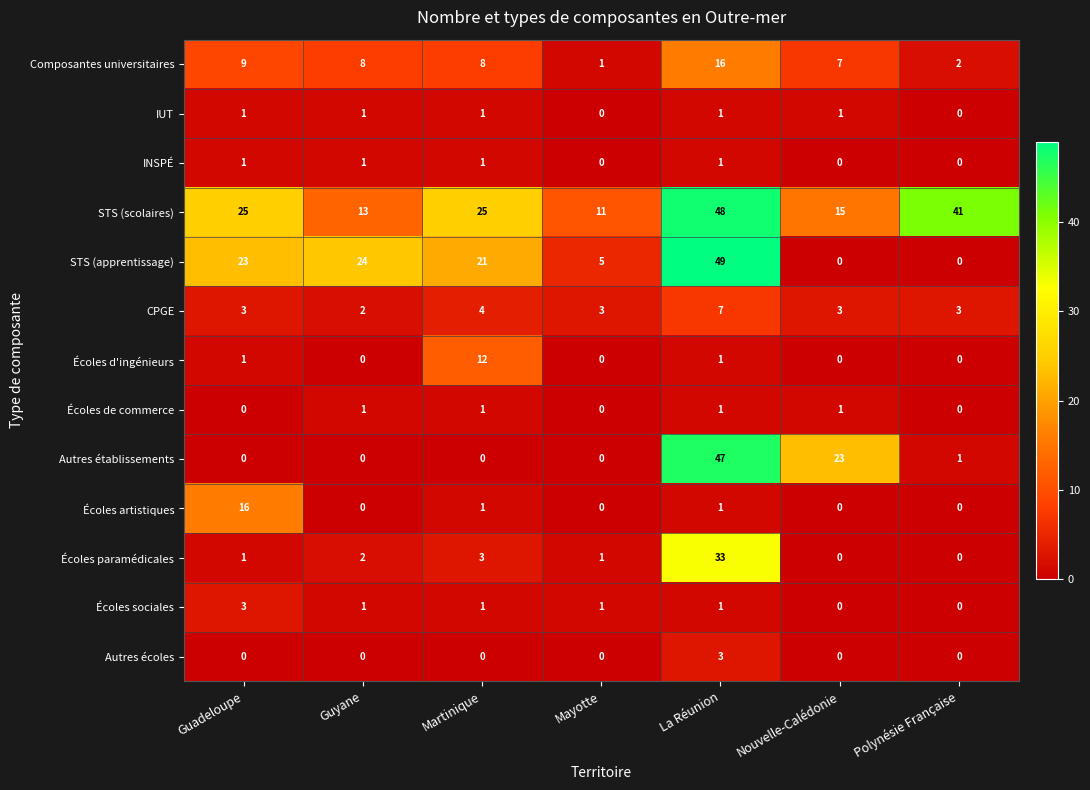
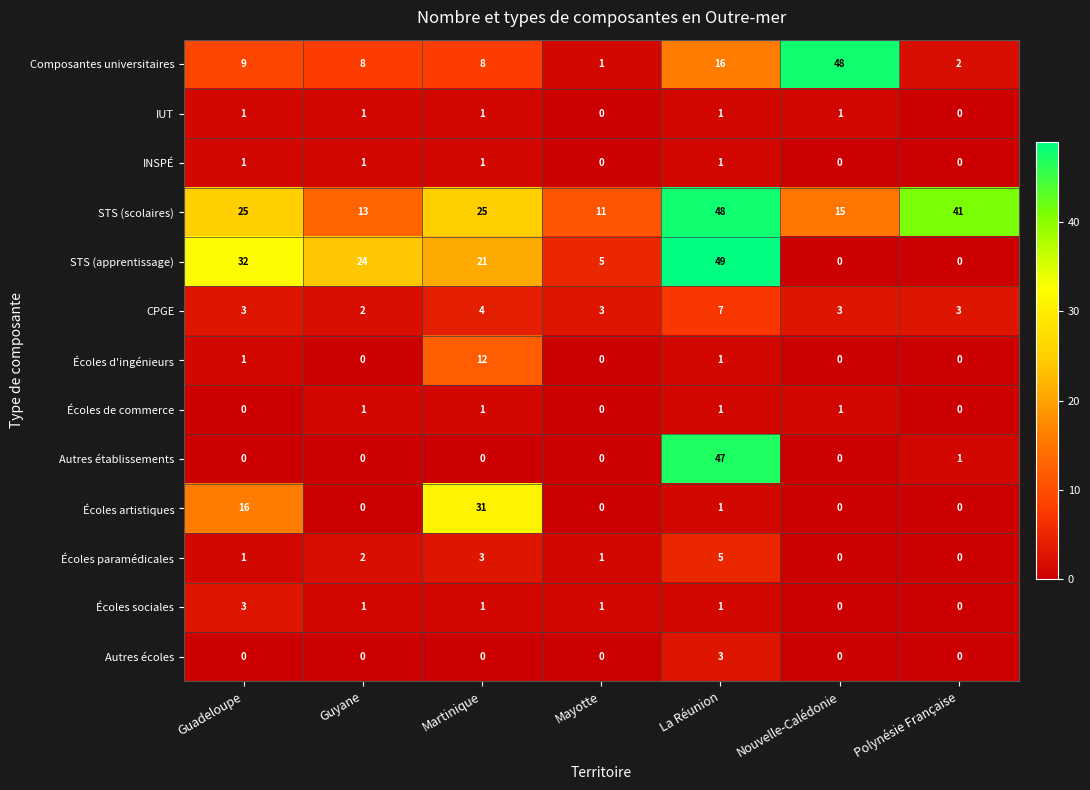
  {
    "Composantes universitaires": {
      "Guadeloupe": 9,
      "Guyane": 8,
      "Martinique": 8,
      "Mayotte": 1,
      "La Réunion": 16,
-     "Nouvelle-Calédonie": 7,
+     "Nouvelle-Calédonie": 48,
      "Polynésie Française": 2
    },
    "IUT": {
      "Guadeloupe": 1,
      "Guyane": 1,
      "Martinique": 1,
      "Mayotte": 0,
      "La Réunion": 1,
      "Nouvelle-Calédonie": 1,
      "Polynésie Française": 0
    },
    "INSPÉ": {
      "Guadeloupe": 1,
      "Guyane": 1,
      "Martinique": 1,
      "Mayotte": 0,
      "La Réunion": 1,
      "Nouvelle-Calédonie": 0,
      "Polynésie Française": 0
    },
    "STS (scolaires)": {
      "Guadeloupe": 25,
      "Guyane": 13,
      "Martinique": 25,
      "Mayotte": 11,
      "La Réunion": 48,
      "Nouvelle-Calédonie": 15,
      "Polynésie Française": 41
    },
    "STS (apprentissage)": {
-     "Guadeloupe": 23,
+     "Guadeloupe": 32,
      "Guyane": 24,
      "Martinique": 21,
      "Mayotte": 5,
      "La Réunion": 49,
      "Nouvelle-Calédonie": 0,
      "Polynésie Française": 0
    },
    "CPGE": {
      "Guadeloupe": 3,
      "Guyane": 2,
      "Martinique": 4,
      "Mayotte": 3,
      "La Réunion": 7,
      "Nouvelle-Calédonie": 3,
      "Polynésie Française": 3
    },
    "Écoles d'ingénieurs": {
      "Guadeloupe": 1,
      "Guyane": 0,
      "Martinique": 12,
      "Mayotte": 0,
      "La Réunion": 1,
      "Nouvelle-Calédonie": 0,
      "Polynésie Française": 0
    },
    "Écoles de commerce": {
      "Guadeloupe": 0,
      "Guyane": 1,
      "Martinique": 1,
      "Mayotte": 0,
      "La Réunion": 1,
      "Nouvelle-Calédonie": 1,
      "Polynésie Française": 0
    },
    "Autres établissements": {
      "Guadeloupe": 0,
      "Guyane": 0,
      "Martinique": 0,
      "Mayotte": 0,
      "La Réunion": 47,
-     "Nouvelle-Calédonie": 23,
+     "Nouvelle-Calédonie": 0,
      "Polynésie Française": 1
    },
    "Écoles artistiques": {
      "Guadeloupe": 16,
      "Guyane": 0,
-     "Martinique": 1,
+     "Martinique": 31,
      "Mayotte": 0,
      "La Réunion": 1,
      "Nouvelle-Calédonie": 0,
      "Polynésie Française": 0
    },
    "Écoles paramédicales": {
      "Guadeloupe": 1,
      "Guyane": 2,
      "Martinique": 3,
      "Mayotte": 1,
-     "La Réunion": 33,
+     "La Réunion": 5,
      "Nouvelle-Calédonie": 0,
      "Polynésie Française": 0
    },
    "Écoles sociales": {
      "Guadeloupe": 3,
      "Guyane": 1,
      "Martinique": 1,
      "Mayotte": 1,
      "La Réunion": 1,
      "Nouvelle-Calédonie": 0,
      "Polynésie Française": 0
    },
    "Autres écoles": {
      "Guadeloupe": 0,
      "Guyane": 0,
      "Martinique": 0,
      "Mayotte": 0,
      "La Réunion": 3,
      "Nouvelle-Calédonie": 0,
      "Polynésie Française": 0
    }
  }
